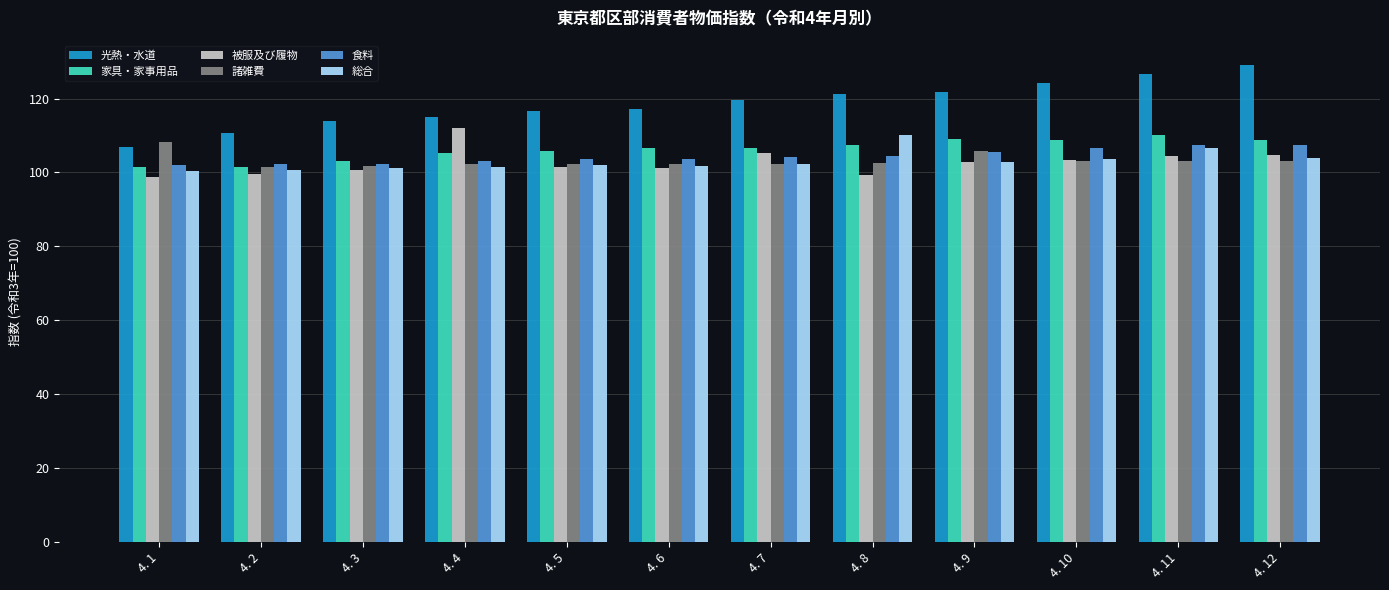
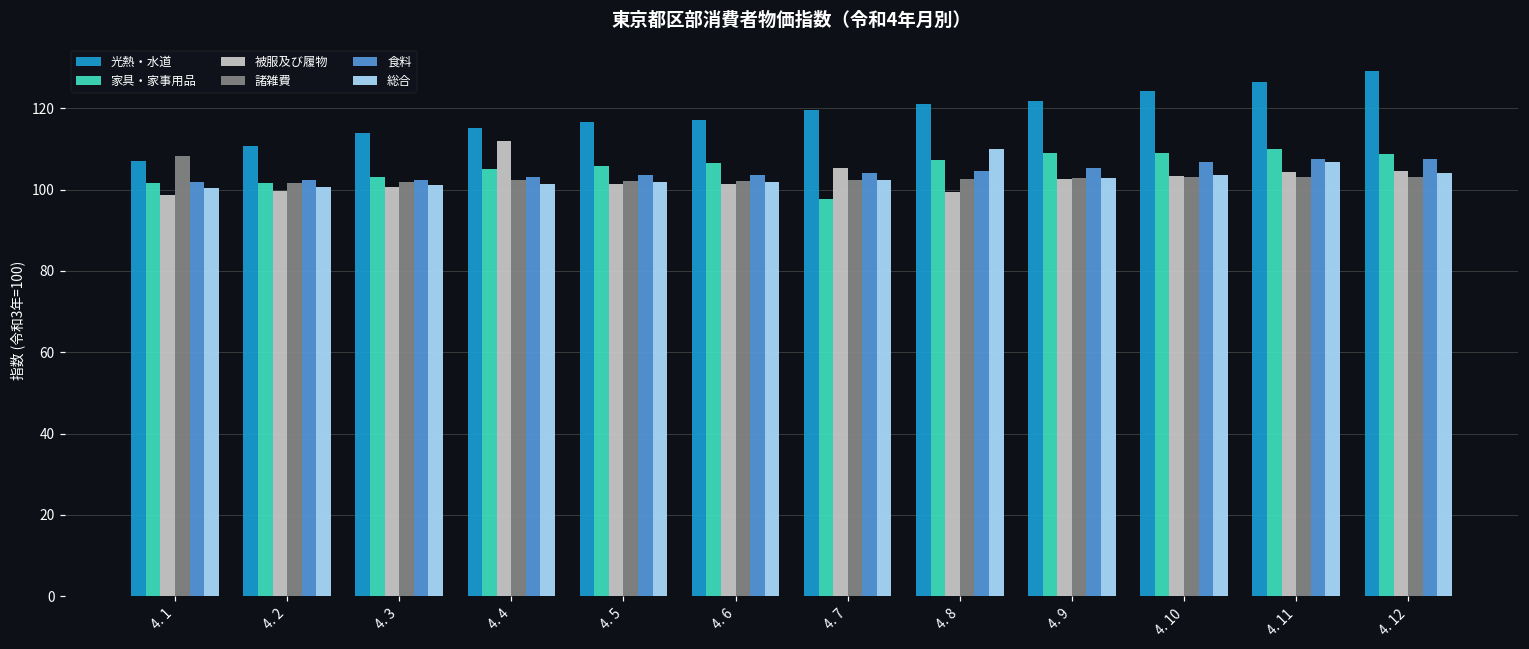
  {
    "家具・家事用品": {
      "4. 1": 102,
      "4. 2": 102,
      "4. 3": 103,
      "4. 4": 105,
      "4. 5": 106,
      "4. 6": 107,
-     "4. 7": 107,
+     "4. 7": 98,
      "4. 8": 107,
      "4. 9": 109,
      "4. 10": 109,
      "4. 11": 110,
      "4. 12": 109
    },
    "被服及び履物": {
      "4. 1": 99,
      "4. 2": 100,
      "4. 3": 101,
      "4. 4": 112,
      "4. 5": 102,
      "4. 6": 101,
      "4. 7": 105,
      "4. 8": 99,
      "4. 9": 103,
      "4. 10": 103,
      "4. 11": 104,
      "4. 12": 105
    },
    "諸雑費": {
      "4. 1": 108,
      "4. 2": 102,
      "4. 3": 102,
      "4. 4": 102,
      "4. 5": 102,
      "4. 6": 102,
      "4. 7": 102,
      "4. 8": 103,
-     "4. 9": 106,
+     "4. 9": 103,
      "4. 10": 103,
      "4. 11": 103,
      "4. 12": 103
    },
    "総合": {
      "4. 1": 100,
      "4. 2": 101,
      "4. 3": 101,
      "4. 4": 102,
      "4. 5": 102,
      "4. 6": 102,
      "4. 7": 102,
      "4. 8": 110,
      "4. 9": 103,
      "4. 10": 104,
      "4. 11": 107,
      "4. 12": 104
    }
  }
